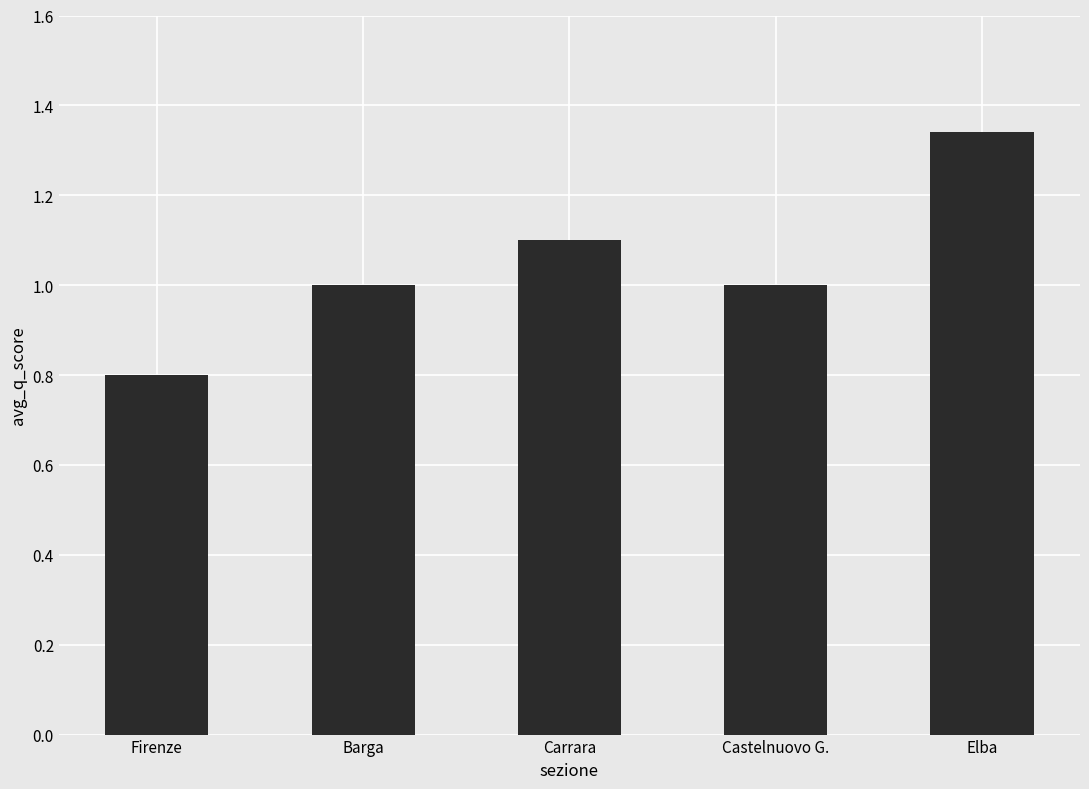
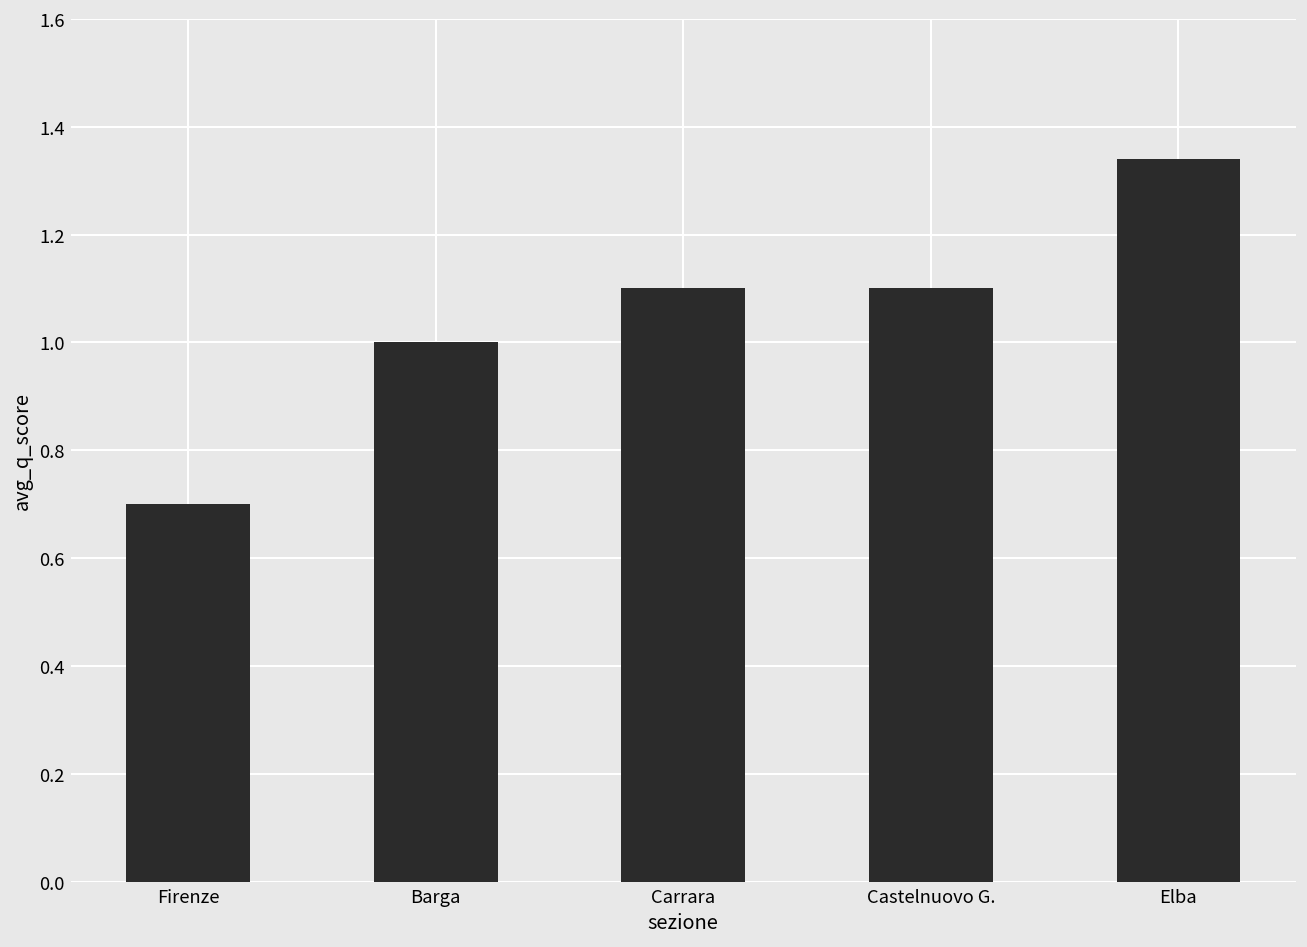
  {
-   "Firenze": 0.8,
+   "Firenze": 0.7,
    "Barga": 1.0,
    "Carrara": 1.1,
-   "Castelnuovo G.": 1.0,
+   "Castelnuovo G.": 1.1,
    "Elba": 1.34
  }
